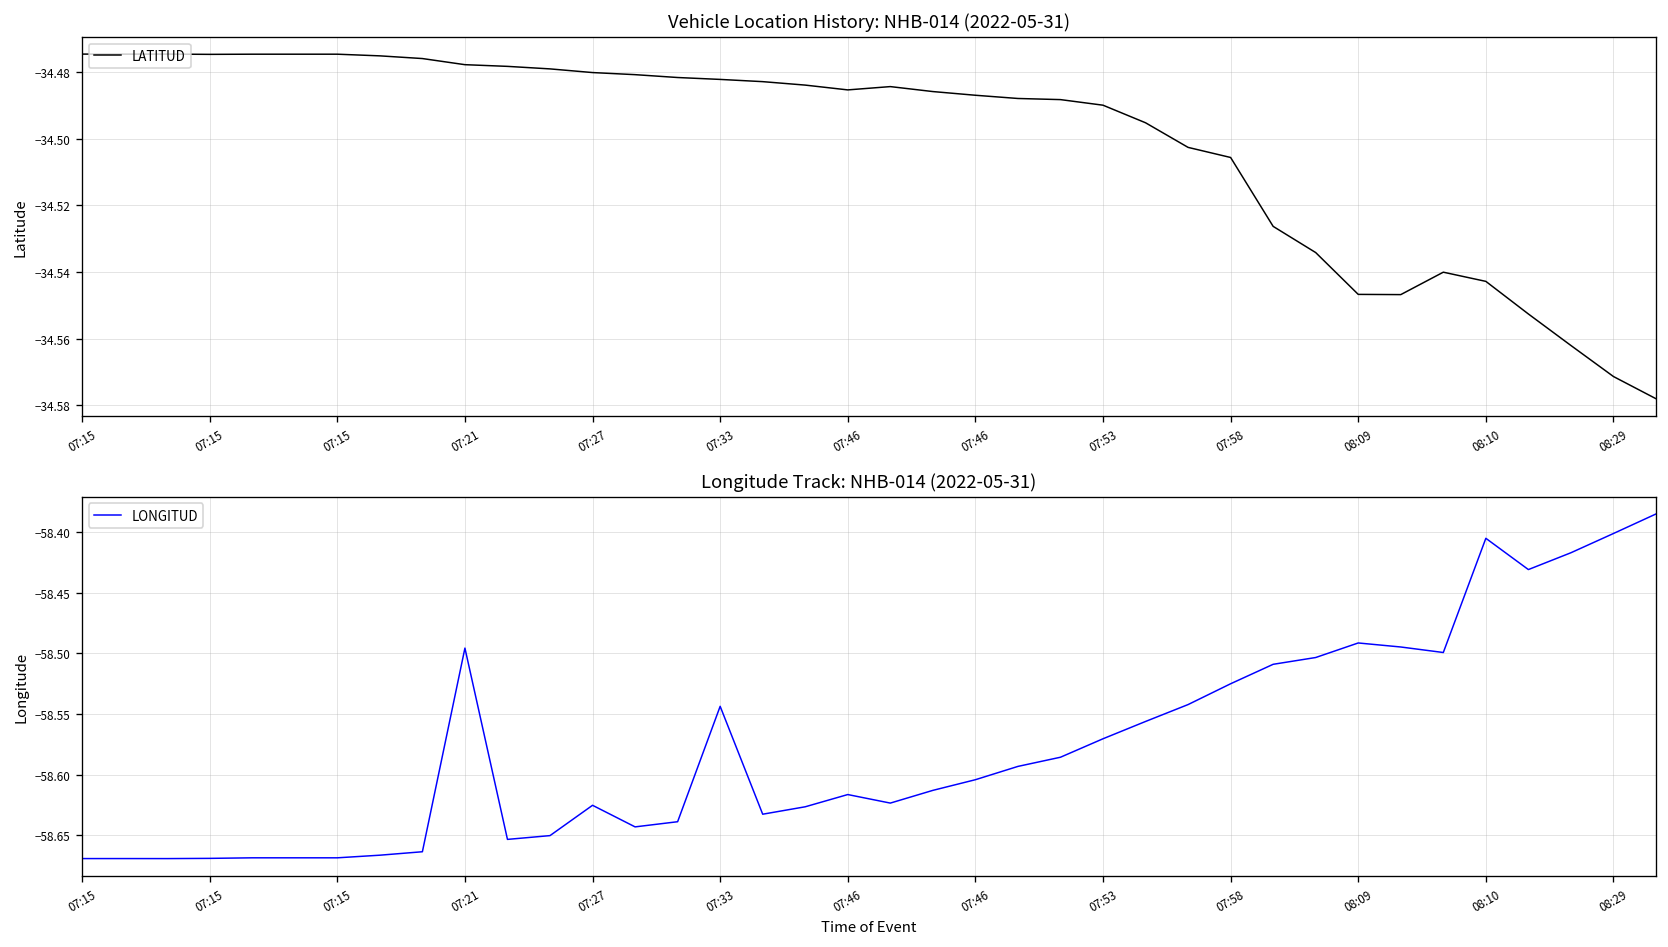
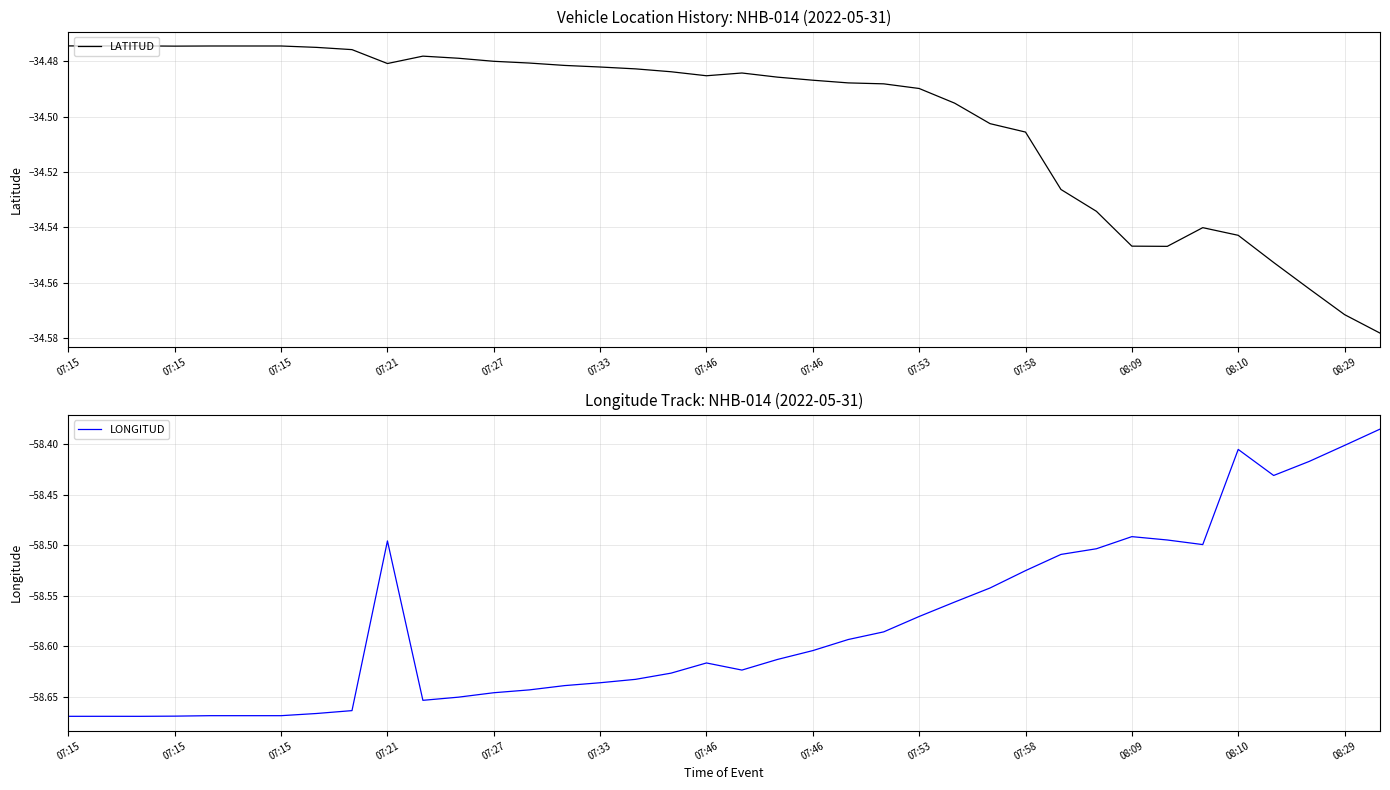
  {
    "Vehicle Location History: NHB-014 (2022-05-31)": {
-     "07:21": -34.478,
+     "07:21": -34.481,
      "07:27": -34.480,
      "07:33": -34.482,
      "07:58": -34.506,
      "08:10": -34.543
    },
    "Longitude Track: NHB-014 (2022-05-31)": {
      "07:21": -58.496,
-     "07:27": -58.625,
-     "07:33": -58.544,
+     "07:27": -58.646,
+     "07:33": -58.636,
      "07:58": -58.525,
      "08:10": -58.405
    }
  }
